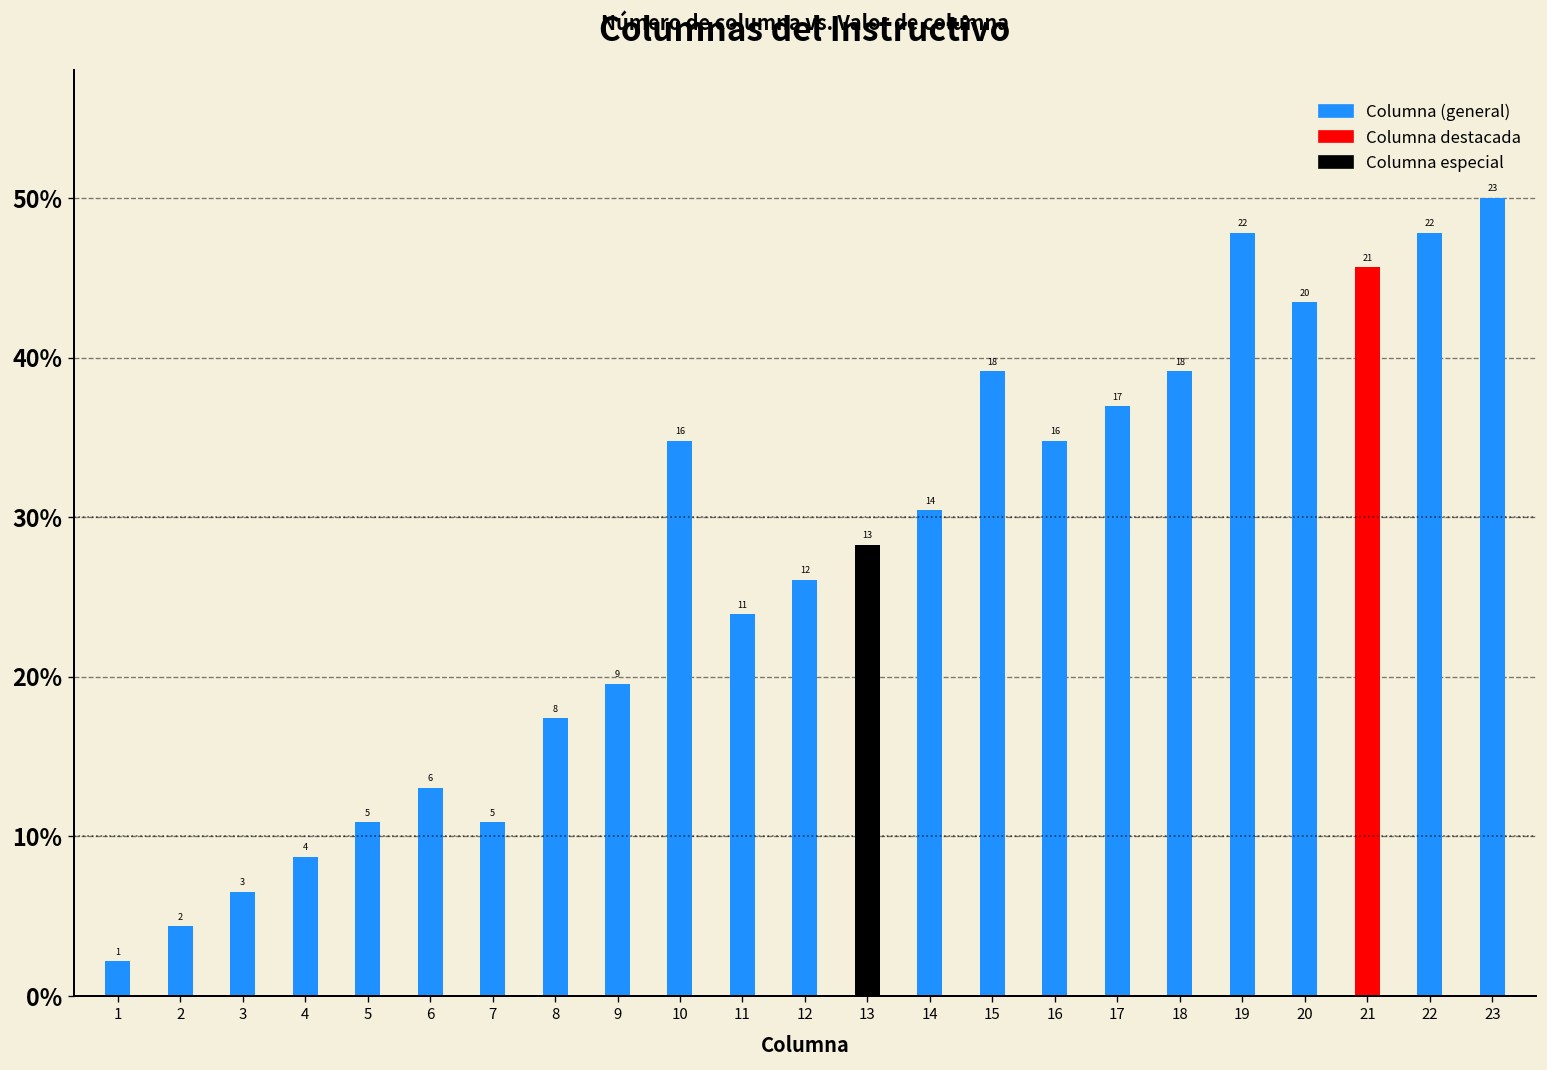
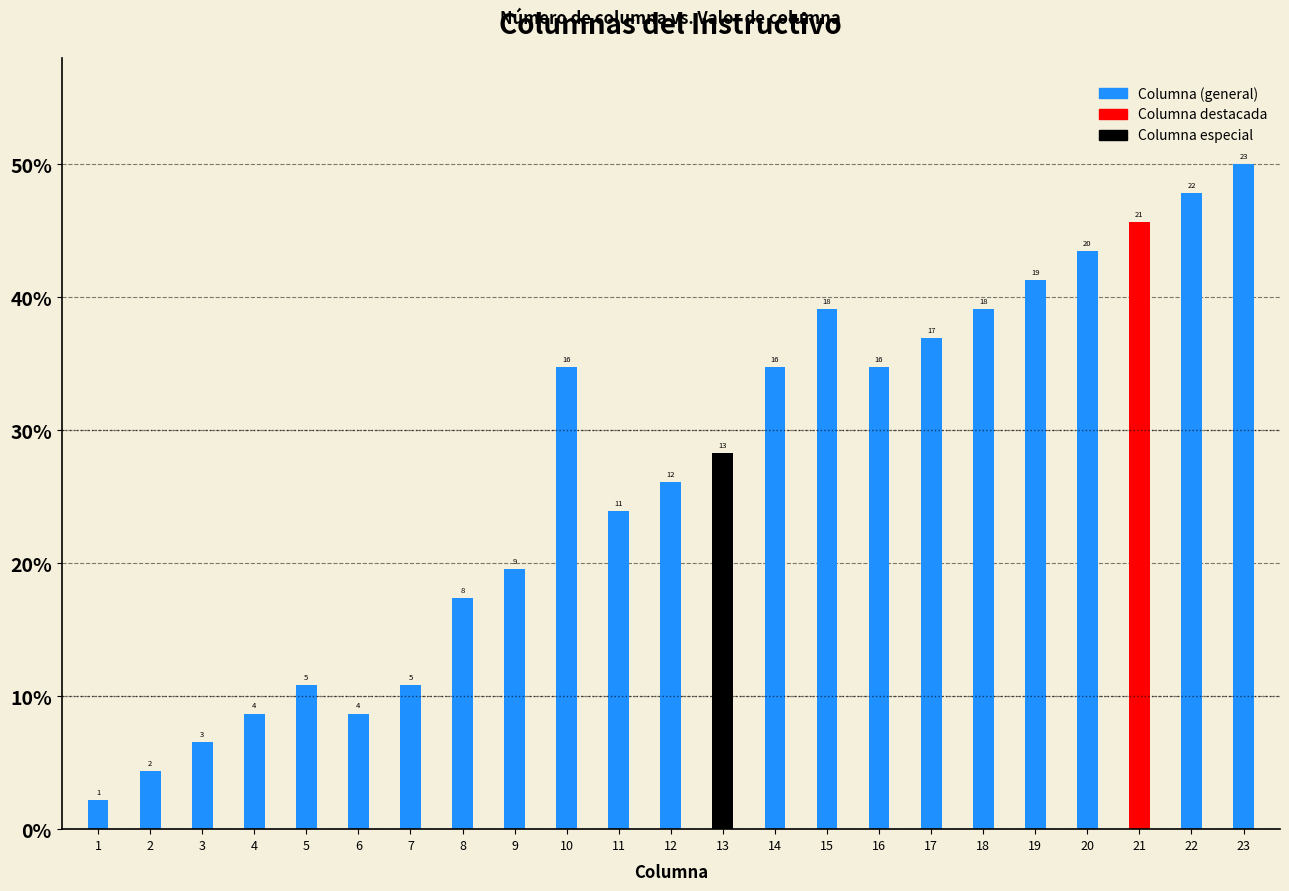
  {
-   "6": 6,
-   "14": 14,
-   "19": 22
+   "6": 4,
+   "14": 16,
+   "19": 19
  }
